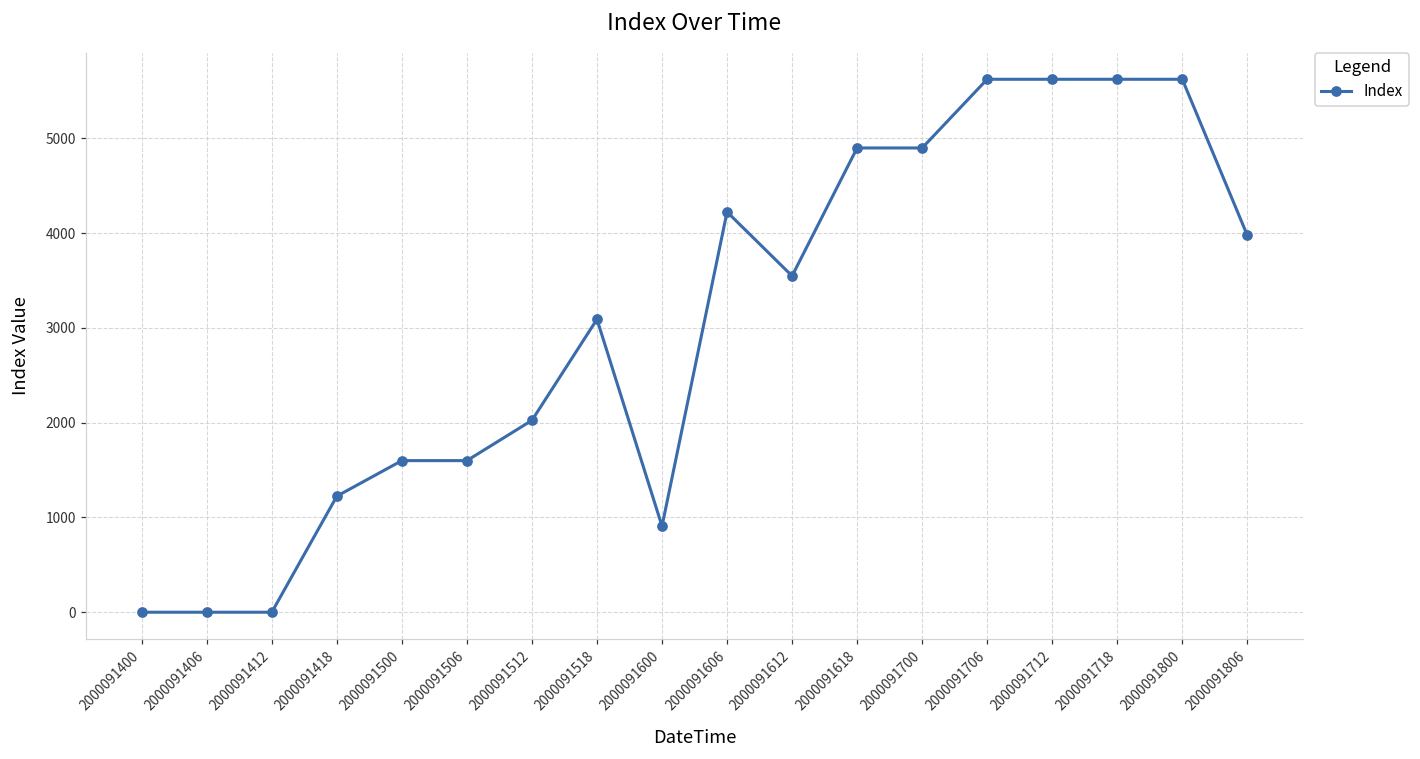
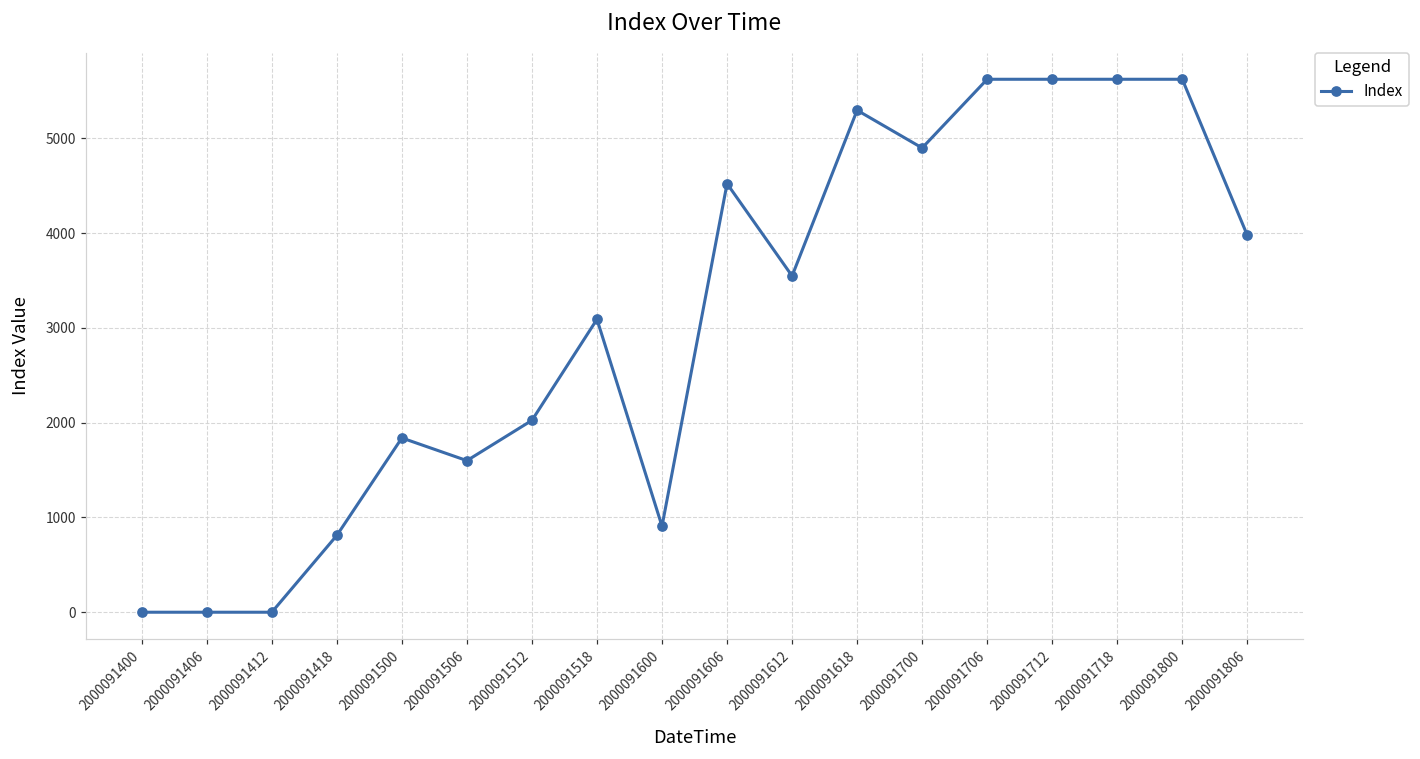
  {
    "2000091400": 0,
    "2000091406": 0,
    "2000091412": 0,
-   "2000091418": 1200,
-   "2000091500": 1600,
+   "2000091418": 800,
+   "2000091500": 1800,
    "2000091506": 1600,
    "2000091512": 2000,
    "2000091518": 3100,
    "2000091600": 900,
-   "2000091606": 4200,
+   "2000091606": 4500,
    "2000091612": 3500,
-   "2000091618": 4900,
+   "2000091618": 5300,
    "2000091700": 4900,
    "2000091706": 5600,
    "2000091712": 5600,
    "2000091718": 5600,
    "2000091800": 5600,
    "2000091806": 4000
  }
